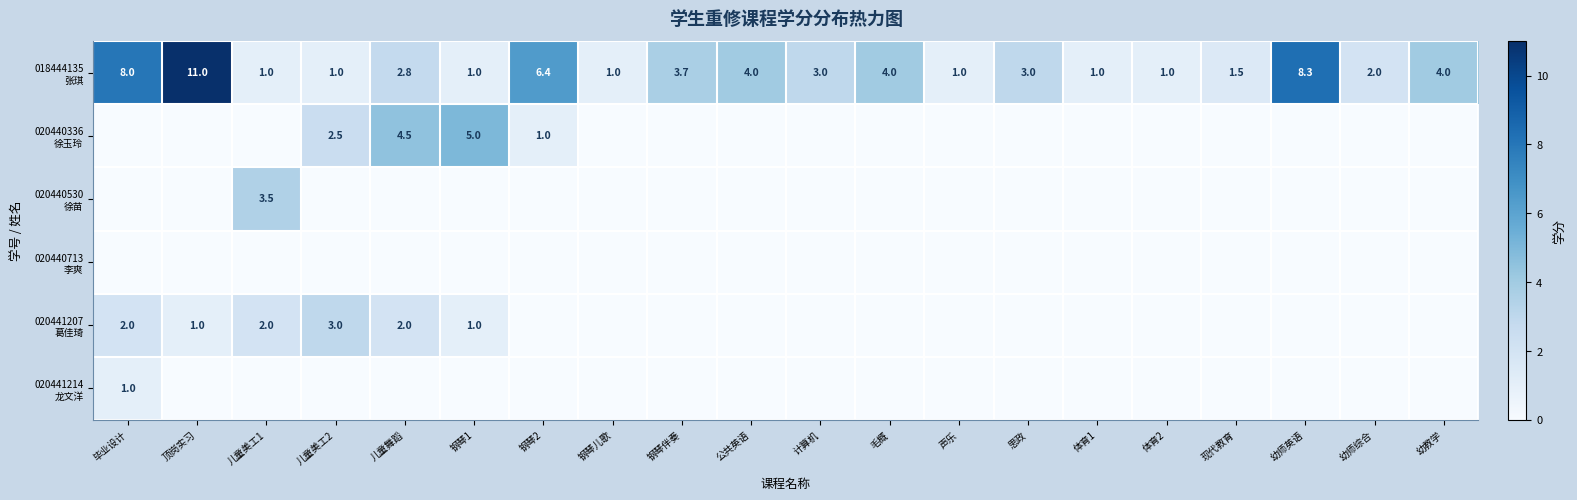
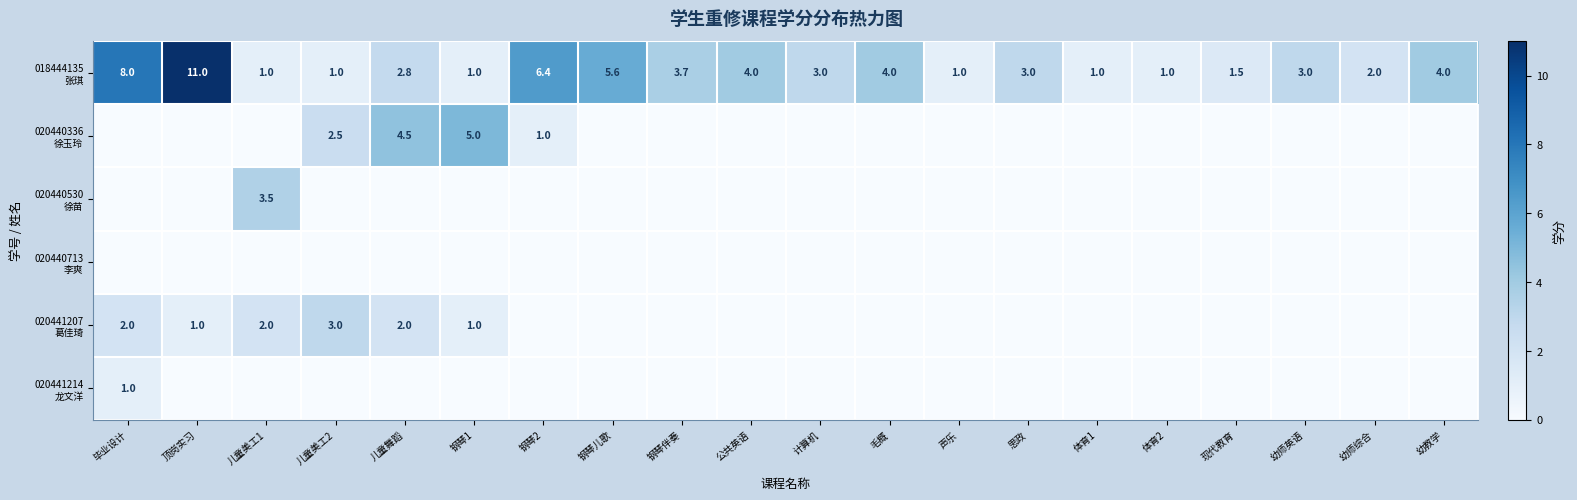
  {
    "018444135 张琪": {
      "毕业设计": 8.0,
      "顶岗实习": 11.0,
      "儿童美工1": 1.0,
      "儿童美工2": 1.0,
      "儿童舞蹈": 2.8,
      "钢琴1": 1.0,
      "钢琴2": 6.4,
-     "钢琴儿歌": 1.0,
+     "钢琴儿歌": 5.6,
      "钢琴伴奏": 3.7,
      "公共英语": 4.0,
      "计算机": 3.0,
      "毛概": 4.0,
      "声乐": 1.0,
      "思政": 3.0,
      "体育1": 1.0,
      "体育2": 1.0,
      "现代教育": 1.5,
-     "幼师英语": 8.3,
+     "幼师英语": 3.0,
      "幼师综合": 2.0,
      "幼教学": 4.0
    },
    "020440336 徐玉玲": {
      "儿童美工2": 2.5,
      "儿童舞蹈": 4.5,
      "钢琴1": 5.0,
      "钢琴2": 1.0
    },
    "020440530 徐苗": {
      "儿童美工1": 3.5
    },
    "020441207 葛佳琦": {
      "毕业设计": 2.0,
      "顶岗实习": 1.0,
      "儿童美工1": 2.0,
      "儿童美工2": 3.0,
      "儿童舞蹈": 2.0,
      "钢琴1": 1.0
    },
    "020441214 龙文洋": {
      "毕业设计": 1.0
    }
  }
